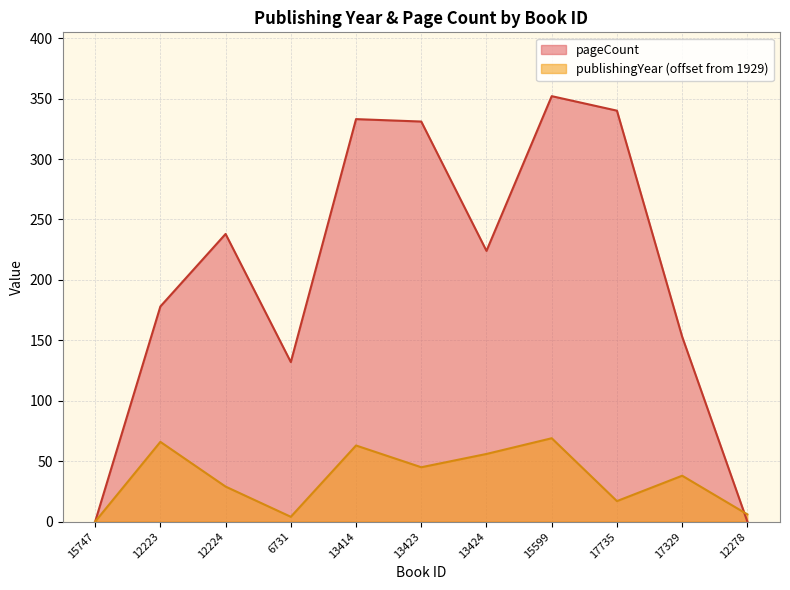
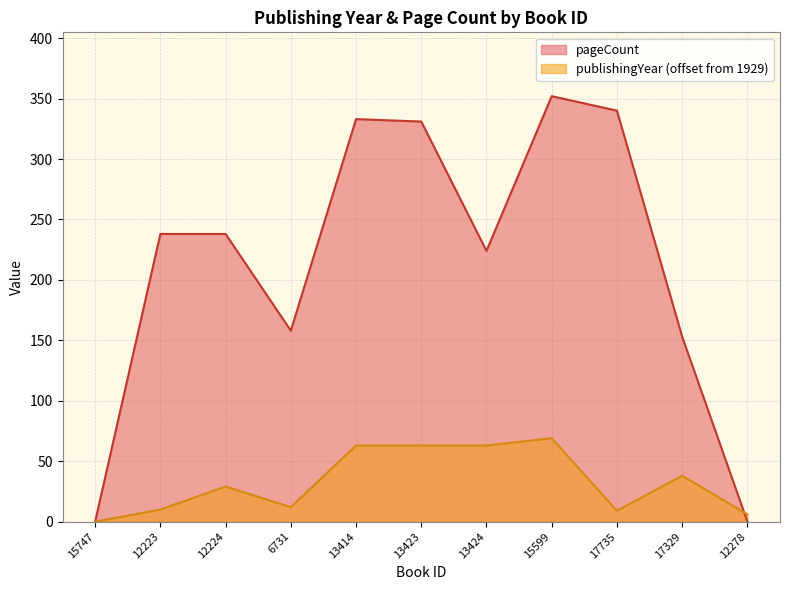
  {
    "pageCount": {
-     "12223": 178,
+     "12223": 238,
      "12224": 238,
-     "6731": 132,
+     "6731": 158,
      "13414": 333,
      "13423": 331,
      "13424": 224,
      "15599": 352,
      "17735": 340,
      "17329": 153,
      "12278": 0
    },
    "publishingYear (offset from 1929)": {
-     "12223": 66,
+     "12223": 10,
      "12224": 29,
-     "6731": 4,
+     "6731": 12,
      "13414": 63,
-     "13423": 45,
-     "13424": 56,
+     "13423": 63,
+     "13424": 63,
      "15599": 69,
-     "17735": 17,
+     "17735": 9,
      "17329": 38,
      "12278": 6
    }
  }
